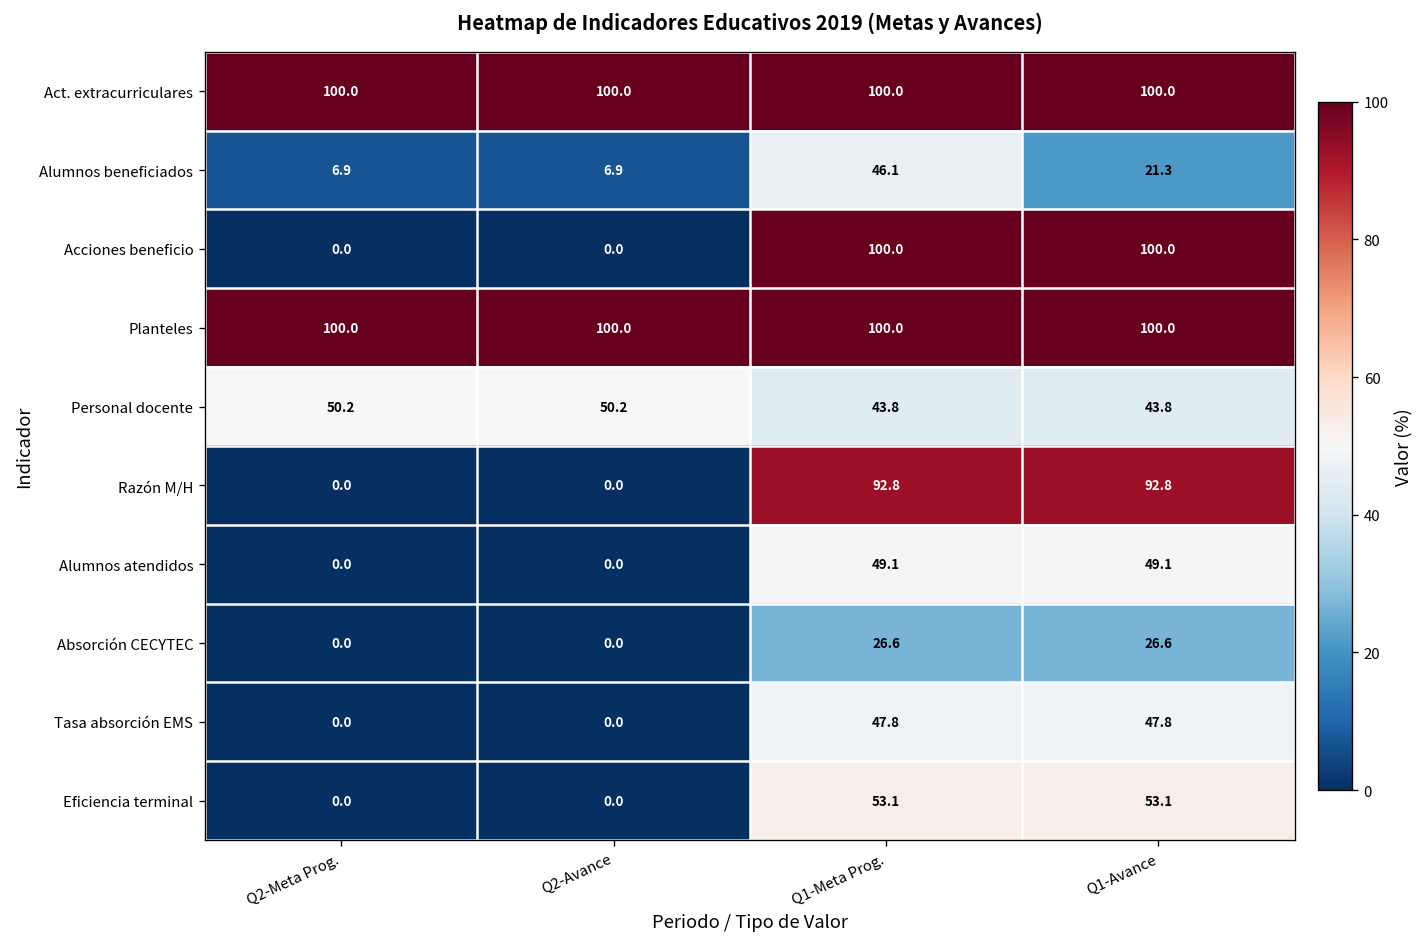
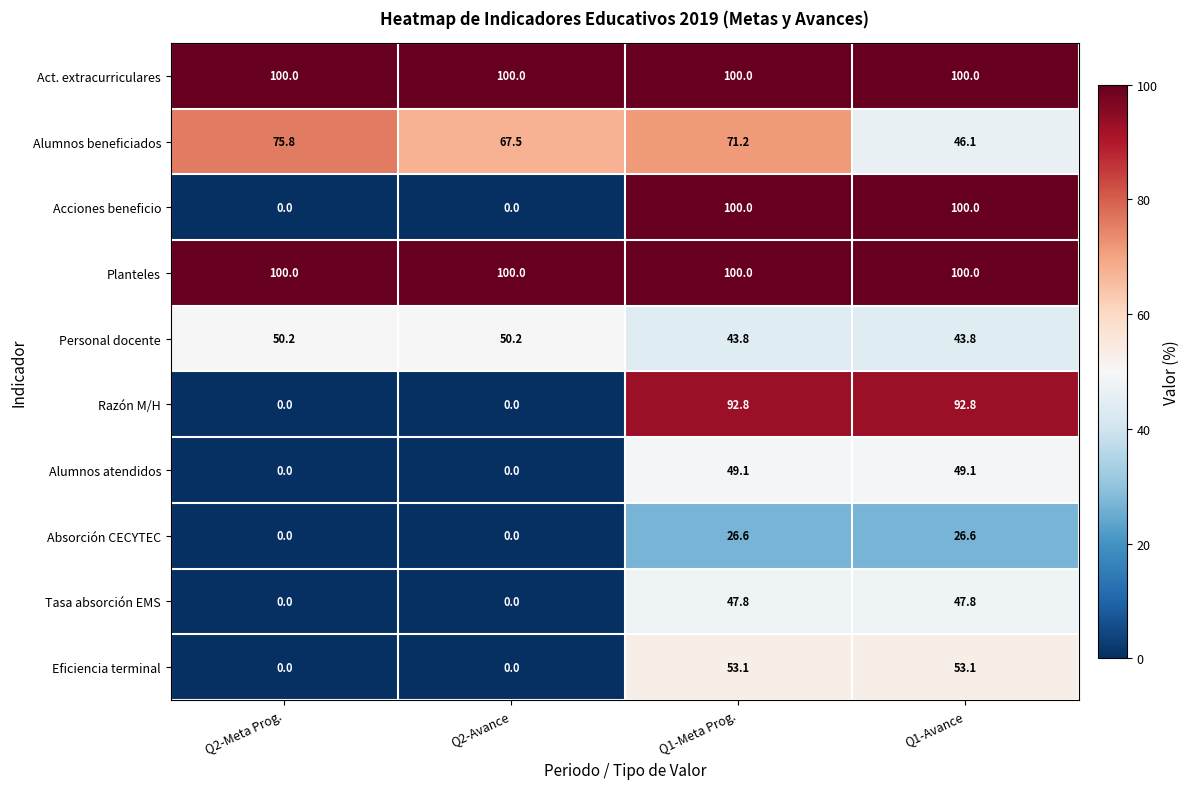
  {
    "Act. extracurriculares": {
      "Q2-Meta Prog.": 100.0,
      "Q2-Avance": 100.0,
      "Q1-Meta Prog.": 100.0,
      "Q1-Avance": 100.0
    },
    "Alumnos beneficiados": {
-     "Q2-Meta Prog.": 6.9,
-     "Q2-Avance": 6.9,
-     "Q1-Meta Prog.": 46.1,
-     "Q1-Avance": 21.3
+     "Q2-Meta Prog.": 75.8,
+     "Q2-Avance": 67.5,
+     "Q1-Meta Prog.": 71.2,
+     "Q1-Avance": 46.1
    },
    "Acciones beneficio": {
      "Q2-Meta Prog.": 0.0,
      "Q2-Avance": 0.0,
      "Q1-Meta Prog.": 100.0,
      "Q1-Avance": 100.0
    },
    "Planteles": {
      "Q2-Meta Prog.": 100.0,
      "Q2-Avance": 100.0,
      "Q1-Meta Prog.": 100.0,
      "Q1-Avance": 100.0
    },
    "Personal docente": {
      "Q2-Meta Prog.": 50.2,
      "Q2-Avance": 50.2,
      "Q1-Meta Prog.": 43.8,
      "Q1-Avance": 43.8
    },
    "Razón M/H": {
      "Q2-Meta Prog.": 0.0,
      "Q2-Avance": 0.0,
      "Q1-Meta Prog.": 92.8,
      "Q1-Avance": 92.8
    },
    "Alumnos atendidos": {
      "Q2-Meta Prog.": 0.0,
      "Q2-Avance": 0.0,
      "Q1-Meta Prog.": 49.1,
      "Q1-Avance": 49.1
    },
    "Absorción CECYTEC": {
      "Q2-Meta Prog.": 0.0,
      "Q2-Avance": 0.0,
      "Q1-Meta Prog.": 26.6,
      "Q1-Avance": 26.6
    },
    "Tasa absorción EMS": {
      "Q2-Meta Prog.": 0.0,
      "Q2-Avance": 0.0,
      "Q1-Meta Prog.": 47.8,
      "Q1-Avance": 47.8
    },
    "Eficiencia terminal": {
      "Q2-Meta Prog.": 0.0,
      "Q2-Avance": 0.0,
      "Q1-Meta Prog.": 53.1,
      "Q1-Avance": 53.1
    }
  }
